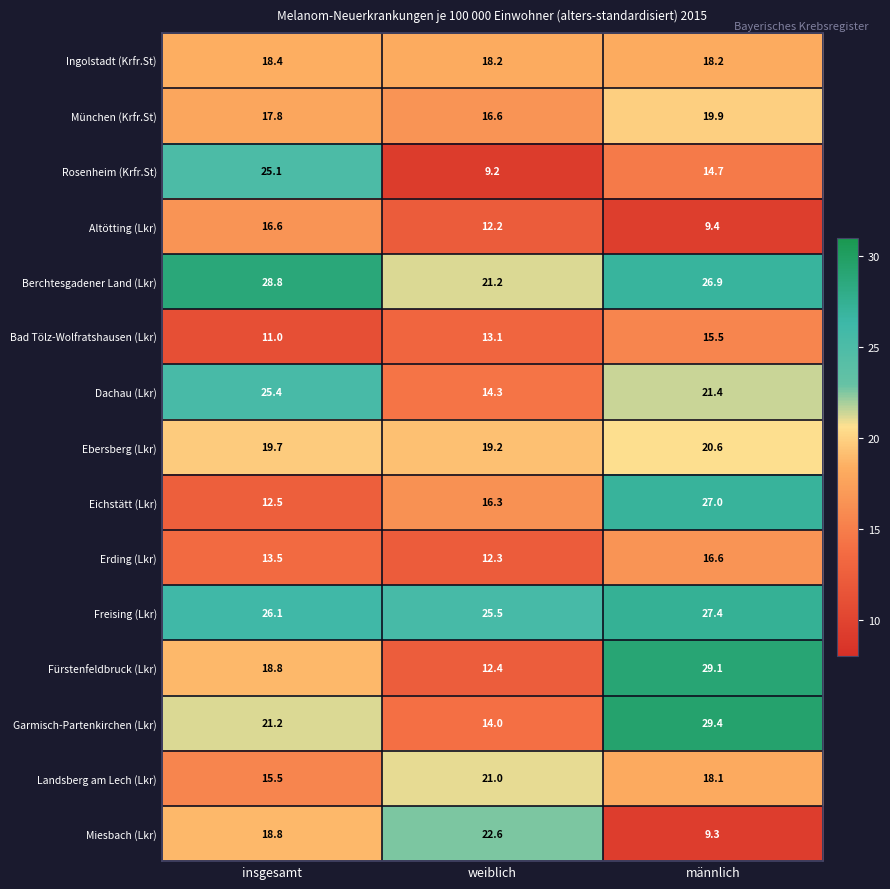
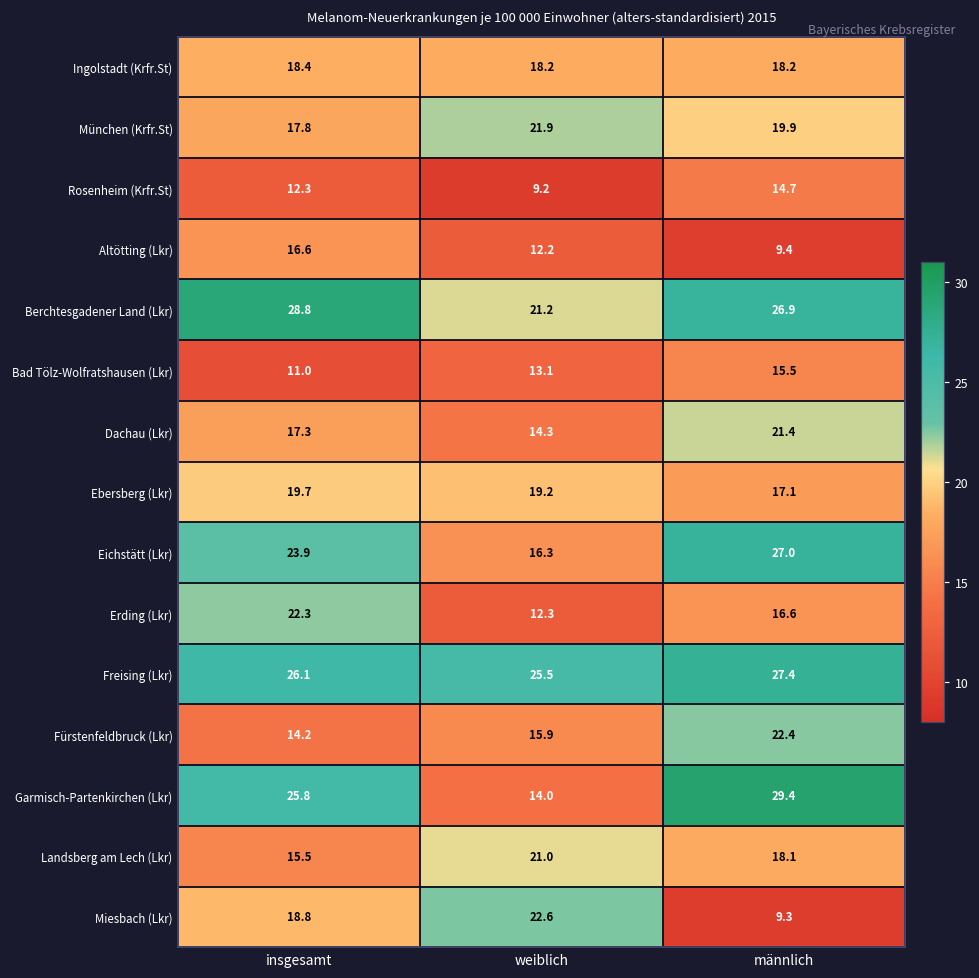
  {
    "Ingolstadt (Krfr.St)": {
      "insgesamt": 18.4,
      "weiblich": 18.2,
      "männlich": 18.2
    },
    "München (Krfr.St)": {
      "insgesamt": 17.8,
-     "weiblich": 16.6,
+     "weiblich": 21.9,
      "männlich": 19.9
    },
    "Rosenheim (Krfr.St)": {
-     "insgesamt": 25.1,
+     "insgesamt": 12.3,
      "weiblich": 9.2,
      "männlich": 14.7
    },
    "Altötting (Lkr)": {
      "insgesamt": 16.6,
      "weiblich": 12.2,
      "männlich": 9.4
    },
    "Berchtesgadener Land (Lkr)": {
      "insgesamt": 28.8,
      "weiblich": 21.2,
      "männlich": 26.9
    },
    "Bad Tölz-Wolfratshausen (Lkr)": {
      "insgesamt": 11.0,
      "weiblich": 13.1,
      "männlich": 15.5
    },
    "Dachau (Lkr)": {
-     "insgesamt": 25.4,
+     "insgesamt": 17.3,
      "weiblich": 14.3,
      "männlich": 21.4
    },
    "Ebersberg (Lkr)": {
      "insgesamt": 19.7,
      "weiblich": 19.2,
-     "männlich": 20.6
+     "männlich": 17.1
    },
    "Eichstätt (Lkr)": {
-     "insgesamt": 12.5,
+     "insgesamt": 23.9,
      "weiblich": 16.3,
      "männlich": 27.0
    },
    "Erding (Lkr)": {
-     "insgesamt": 13.5,
+     "insgesamt": 22.3,
      "weiblich": 12.3,
      "männlich": 16.6
    },
    "Freising (Lkr)": {
      "insgesamt": 26.1,
      "weiblich": 25.5,
      "männlich": 27.4
    },
    "Fürstenfeldbruck (Lkr)": {
-     "insgesamt": 18.8,
-     "weiblich": 12.4,
-     "männlich": 29.1
+     "insgesamt": 14.2,
+     "weiblich": 15.9,
+     "männlich": 22.4
    },
    "Garmisch-Partenkirchen (Lkr)": {
-     "insgesamt": 21.2,
+     "insgesamt": 25.8,
      "weiblich": 14.0,
      "männlich": 29.4
    },
    "Landsberg am Lech (Lkr)": {
      "insgesamt": 15.5,
      "weiblich": 21.0,
      "männlich": 18.1
    },
    "Miesbach (Lkr)": {
      "insgesamt": 18.8,
      "weiblich": 22.6,
      "männlich": 9.3
    }
  }
